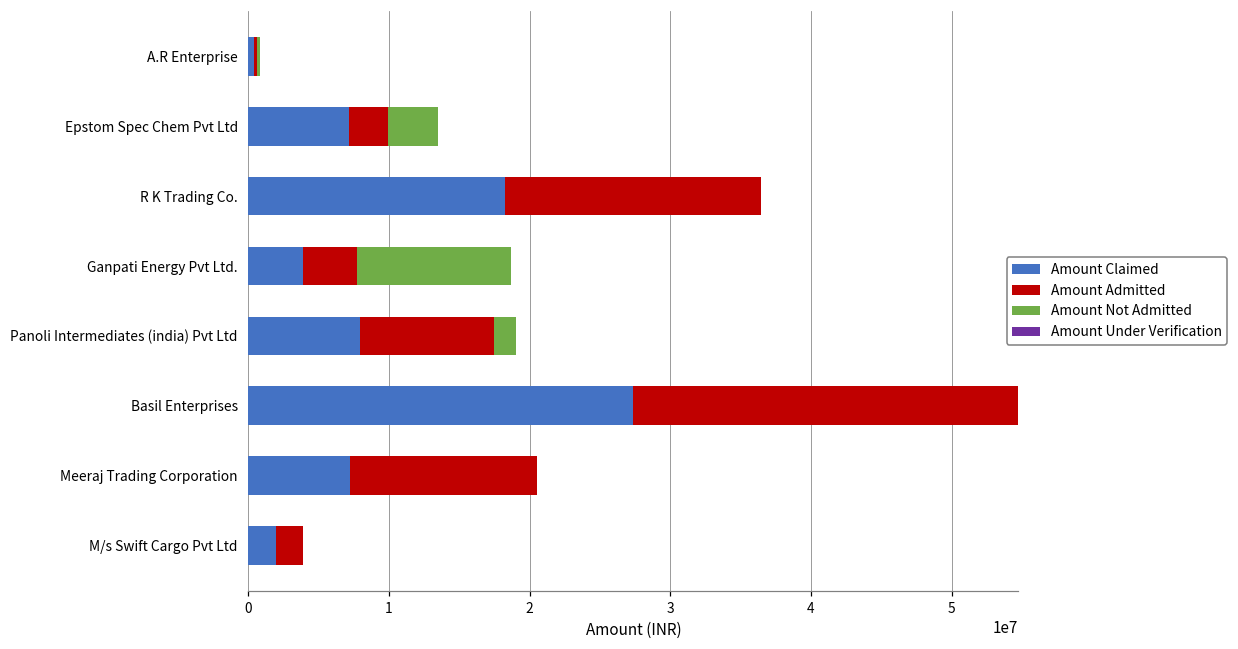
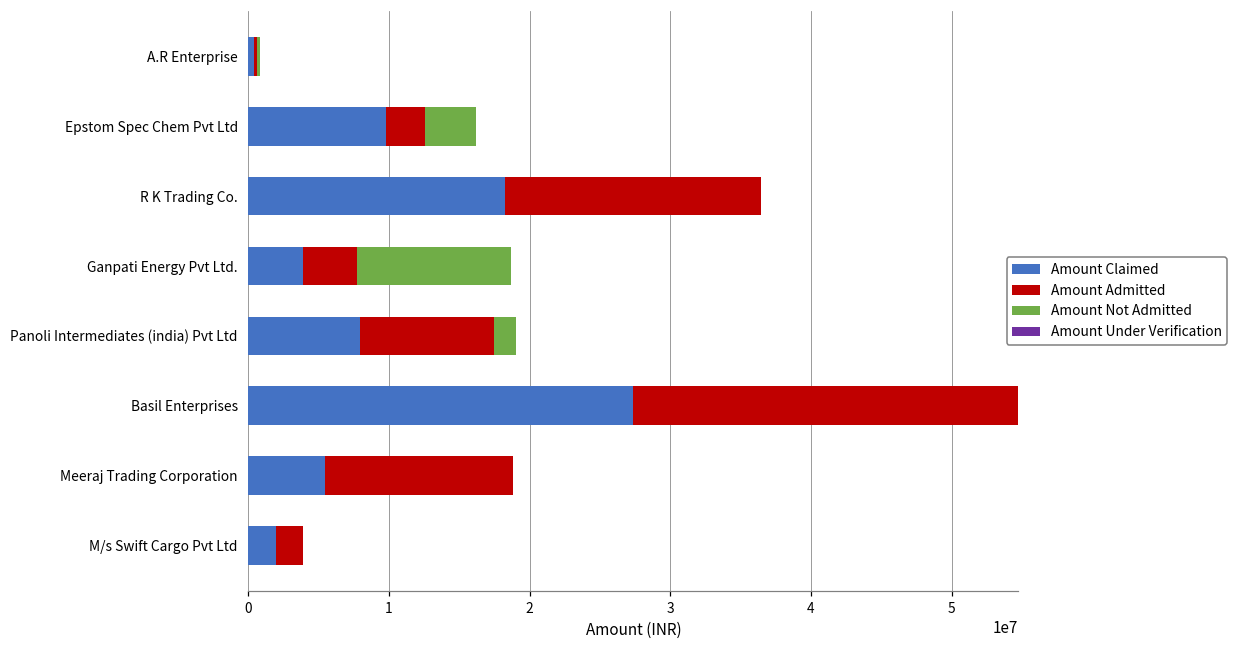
  {
    "Amount Claimed": {
      "A.R Enterprise": 400000,
-     "Epstom Spec Chem Pvt Ltd": 7200000,
+     "Epstom Spec Chem Pvt Ltd": 9800000,
      "R K Trading Co.": 18200000,
      "Ganpati Energy Pvt Ltd.": 3800000,
      "Panoli Intermediates (india) Pvt Ltd": 7900000,
      "Basil Enterprises": 27400000,
-     "Meeraj Trading Corporation": 7200000,
+     "Meeraj Trading Corporation": 5500000,
      "M/s Swift Cargo Pvt Ltd": 1900000
    },
    "Amount Admitted": {
      "A.R Enterprise": 200000,
      "Epstom Spec Chem Pvt Ltd": 2800000,
      "R K Trading Co.": 18200000,
      "Ganpati Energy Pvt Ltd.": 3800000,
      "Panoli Intermediates (india) Pvt Ltd": 9500000,
      "Basil Enterprises": 27400000,
      "Meeraj Trading Corporation": 13300000,
      "M/s Swift Cargo Pvt Ltd": 1900000
    },
    "Amount Under Verification": {
      "R K Trading Co.": 0,
      "Basil Enterprises": 0,
      "Meeraj Trading Corporation": 0,
      "M/s Swift Cargo Pvt Ltd": 0
    }
  }
